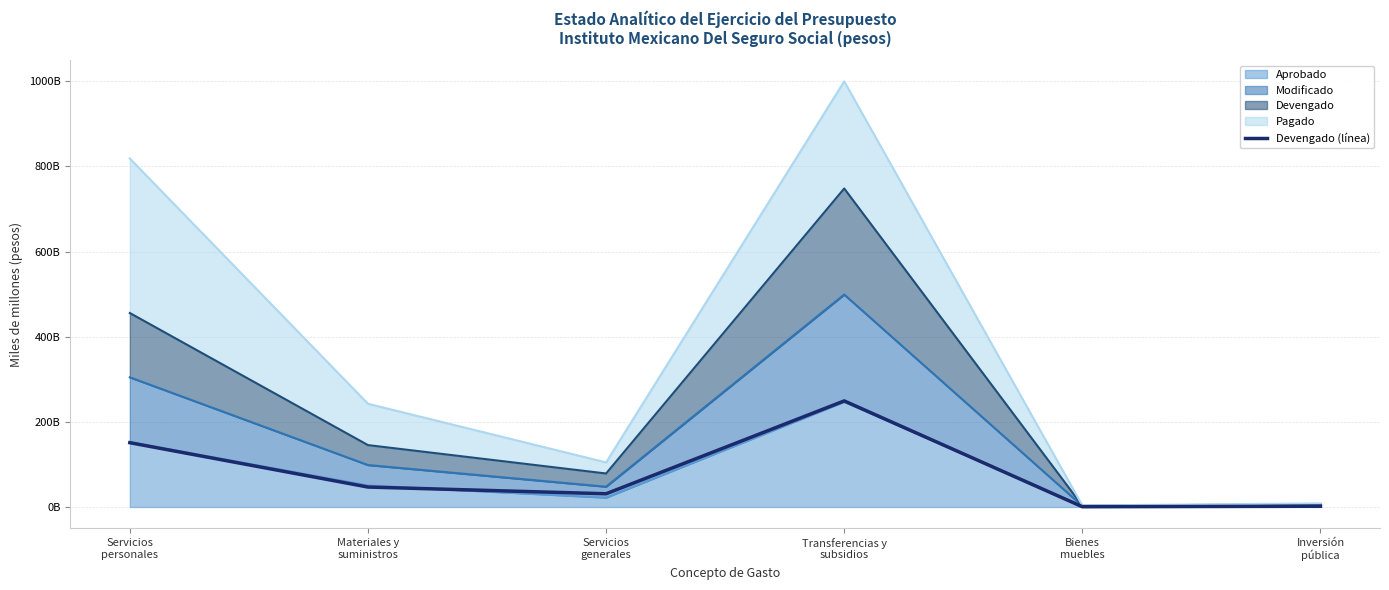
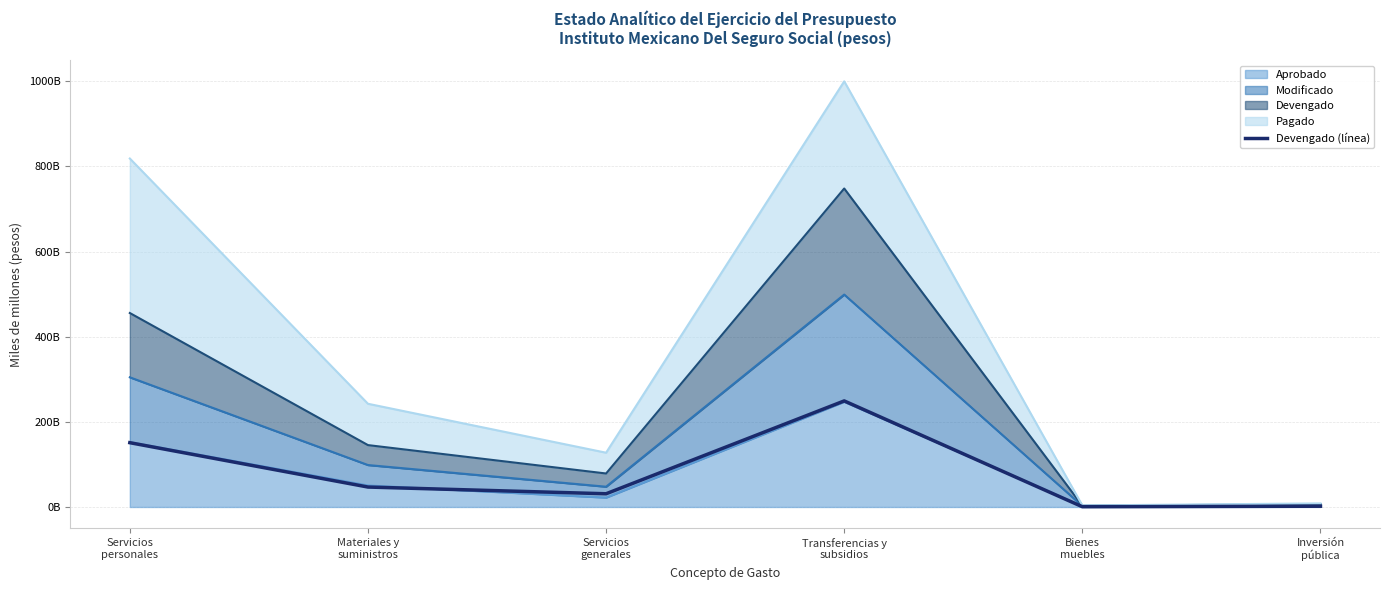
  {
    "Pagado": {
      "Servicios personales": 360000000000,
      "Materiales y suministros": 100000000000,
-     "Servicios generales": 30000000000,
+     "Servicios generales": 50000000000,
      "Transferencias y subsidios": 250000000000
    }
  }
